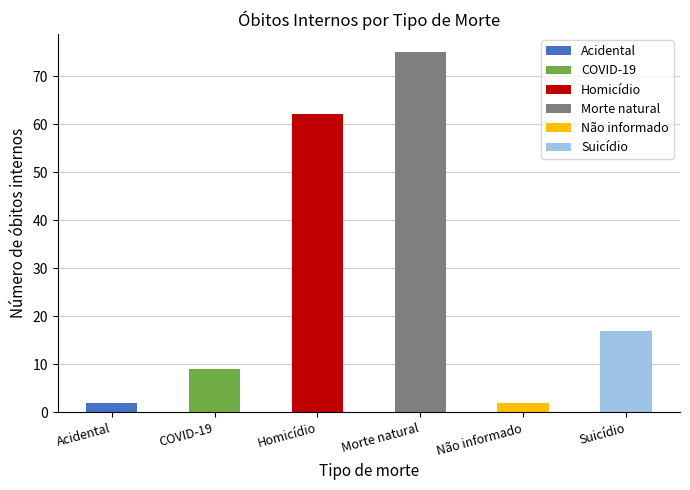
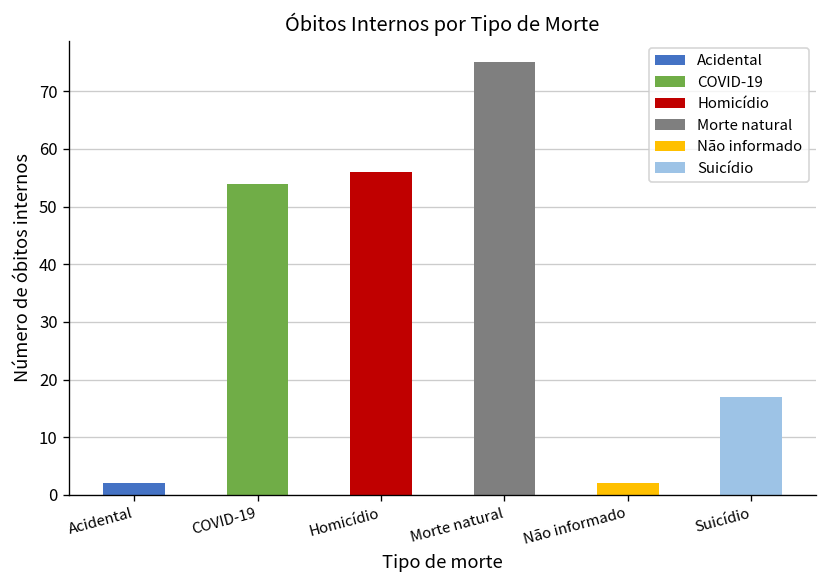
  {
    "Acidental": 2,
-   "COVID-19": 9,
-   "Homicídio": 62,
+   "COVID-19": 54,
+   "Homicídio": 56,
    "Morte natural": 75,
    "Não informado": 2,
    "Suicídio": 17
  }
